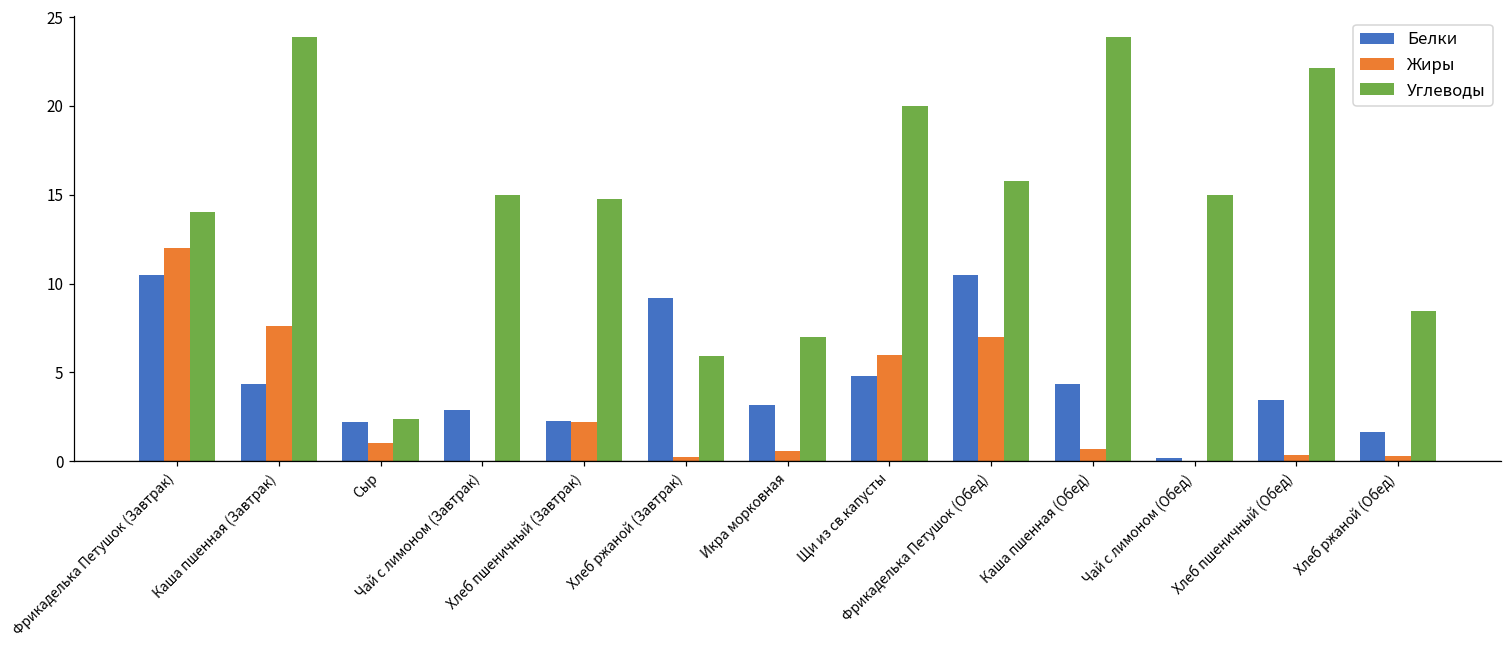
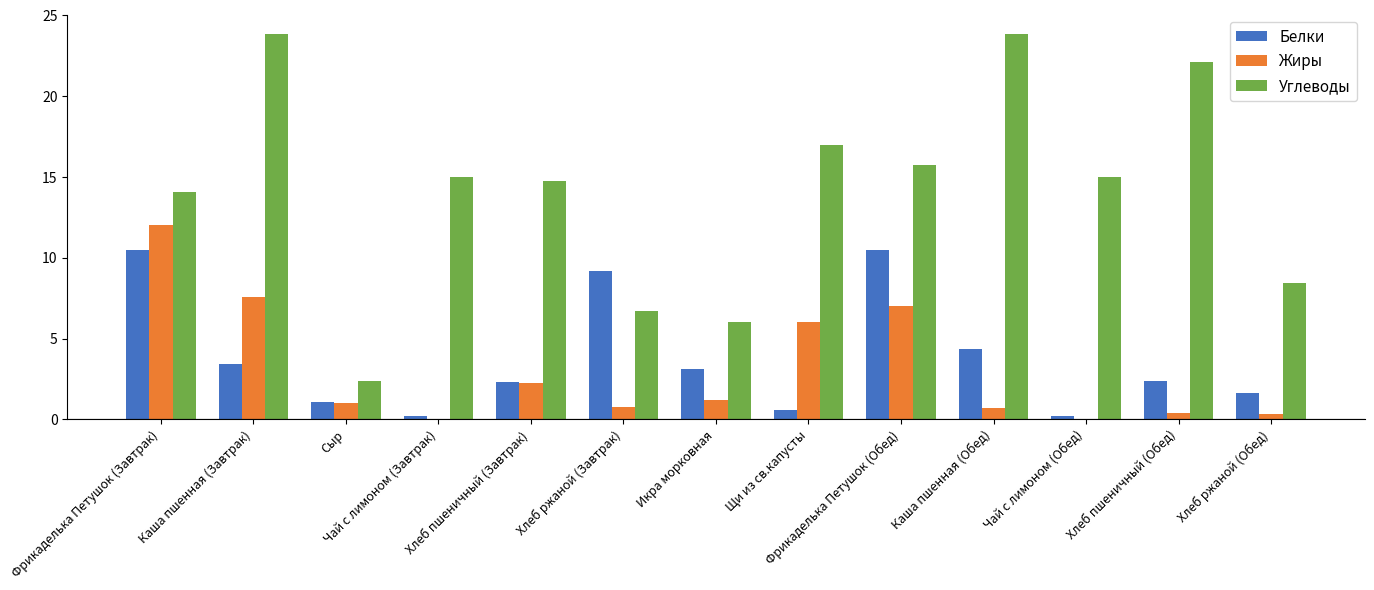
  {
    "Белки": {
      "Фрикаделька Петушок (Завтрак)": 10.5,
-     "Каша пшенная (Завтрак)": 4.4,
-     "Сыр": 2.2,
-     "Чай с лимоном (Завтрак)": 2.9,
+     "Каша пшенная (Завтрак)": 3.4,
+     "Сыр": 1.1,
+     "Чай с лимоном (Завтрак)": 0.2,
      "Хлеб пшеничный (Завтрак)": 2.3,
      "Хлеб ржаной (Завтрак)": 9.2,
      "Икра морковная": 3.1,
-     "Щи из св.капусты": 4.8,
+     "Щи из св.капусты": 0.6,
      "Фрикаделька Петушок (Обед)": 10.5,
      "Каша пшенная (Обед)": 4.4,
      "Чай с лимоном (Обед)": 0.2,
-     "Хлеб пшеничный (Обед)": 3.4,
+     "Хлеб пшеничный (Обед)": 2.4,
      "Хлеб ржаной (Обед)": 1.7
    },
    "Жиры": {
      "Фрикаделька Петушок (Завтрак)": 12.0,
      "Каша пшенная (Завтрак)": 7.6,
      "Сыр": 1.0,
      "Чай с лимоном (Завтрак)": 0.0,
      "Хлеб пшеничный (Завтрак)": 2.2,
-     "Хлеб ржаной (Завтрак)": 0.2,
-     "Икра морковная": 0.6,
+     "Хлеб ржаной (Завтрак)": 0.8,
+     "Икра морковная": 1.2,
      "Щи из св.капусты": 6.0,
      "Фрикаделька Петушок (Обед)": 7.0,
      "Каша пшенная (Обед)": 0.7,
      "Чай с лимоном (Обед)": 0.0,
      "Хлеб пшеничный (Обед)": 0.4,
      "Хлеб ржаной (Обед)": 0.3
    },
    "Углеводы": {
      "Фрикаделька Петушок (Завтрак)": 14.0,
      "Каша пшенная (Завтрак)": 23.9,
      "Сыр": 2.4,
      "Чай с лимоном (Завтрак)": 15.0,
      "Хлеб пшеничный (Завтрак)": 14.8,
-     "Хлеб ржаной (Завтрак)": 5.9,
-     "Икра морковная": 7,
-     "Щи из св.капусты": 20,
+     "Хлеб ржаной (Завтрак)": 6.7,
+     "Икра морковная": 6,
+     "Щи из св.капусты": 17,
      "Фрикаделька Петушок (Обед)": 15.8,
      "Каша пшенная (Обед)": 23.9,
      "Чай с лимоном (Обед)": 15.0,
      "Хлеб пшеничный (Обед)": 22.1,
      "Хлеб ржаной (Обед)": 8.5
    }
  }
